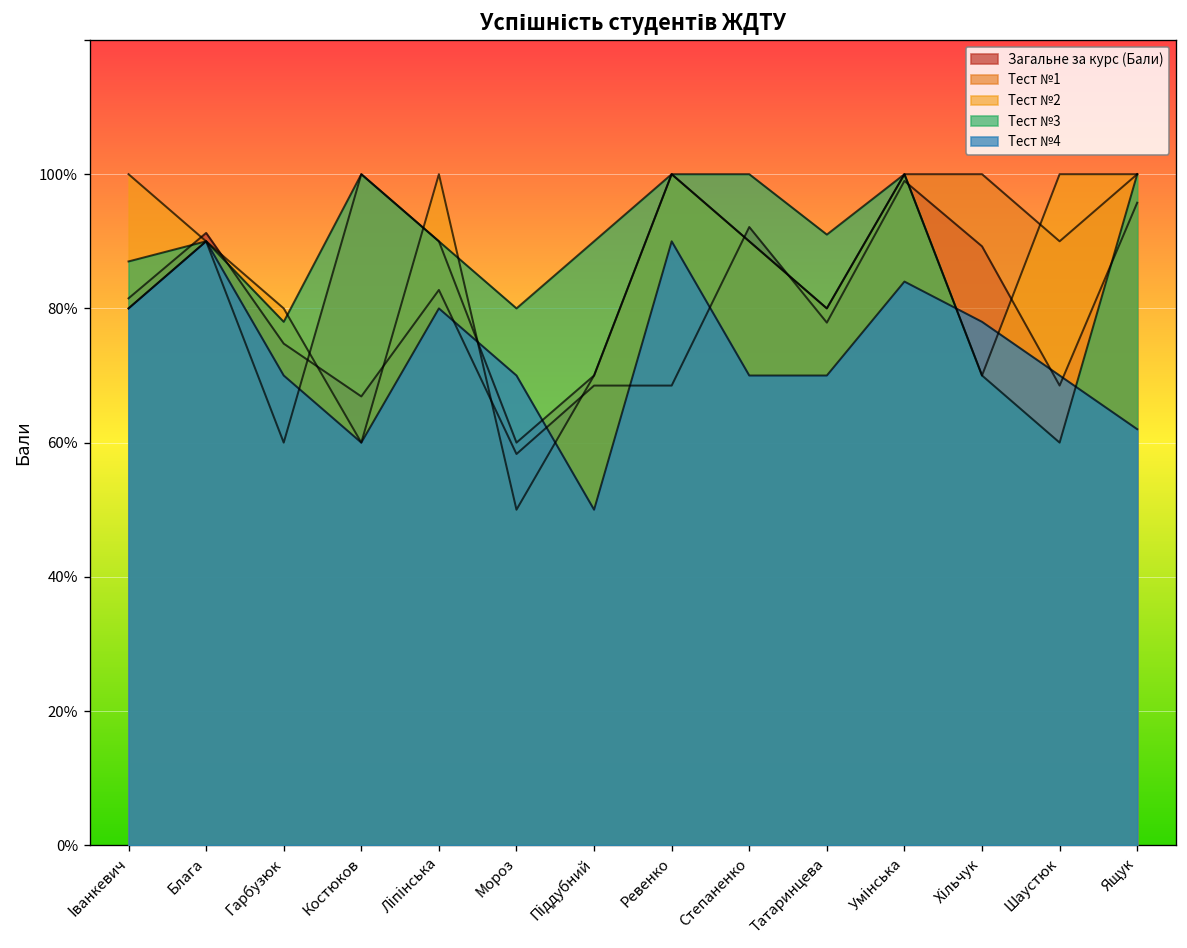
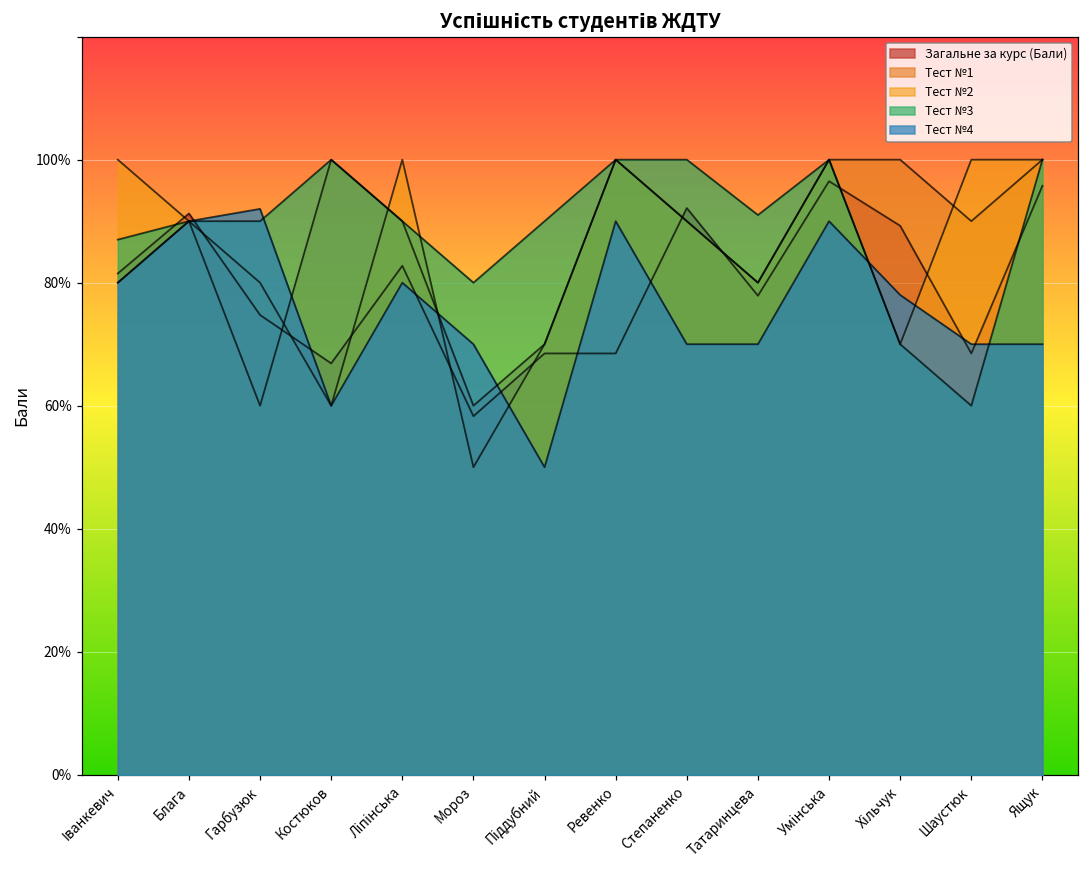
  {
    "Загальне за курс (Бали)": {
      "Іванкевич": "82%",
      "Блага": "91%",
      "Гарбузюк": "75%",
      "Костюков": "67%",
      "Ліпінська": "83%",
      "Мороз": "58%",
      "Піддубний": "69%",
      "Ревенко": "69%",
      "Степаненко": "92%",
      "Татаринцева": "78%",
-     "Умінська": "99%",
+     "Умінська": "97%",
      "Хільчук": "89%",
      "Шаустюк": "69%",
      "Ящук": "96%"
    },
    "Тест №3": {
      "Іванкевич": "87%",
-     "Гарбузюк": "78%",
+     "Гарбузюк": "90%",
      "Мороз": "80%",
      "Піддубний": "90%",
      "Степаненко": "100%",
      "Татаринцева": "91%",
      "Шаустюк": "60%"
    },
    "Тест №4": {
-     "Гарбузюк": "70%",
+     "Гарбузюк": "92%",
      "Ліпінська": "80%",
      "Мороз": "70%",
      "Піддубний": "50%",
      "Ревенко": "90%",
      "Степаненко": "70%",
      "Татаринцева": "70%",
-     "Умінська": "84%",
+     "Умінська": "90%",
      "Хільчук": "78%",
      "Шаустюк": "70%",
-     "Ящук": "62%"
+     "Ящук": "70%"
    }
  }
